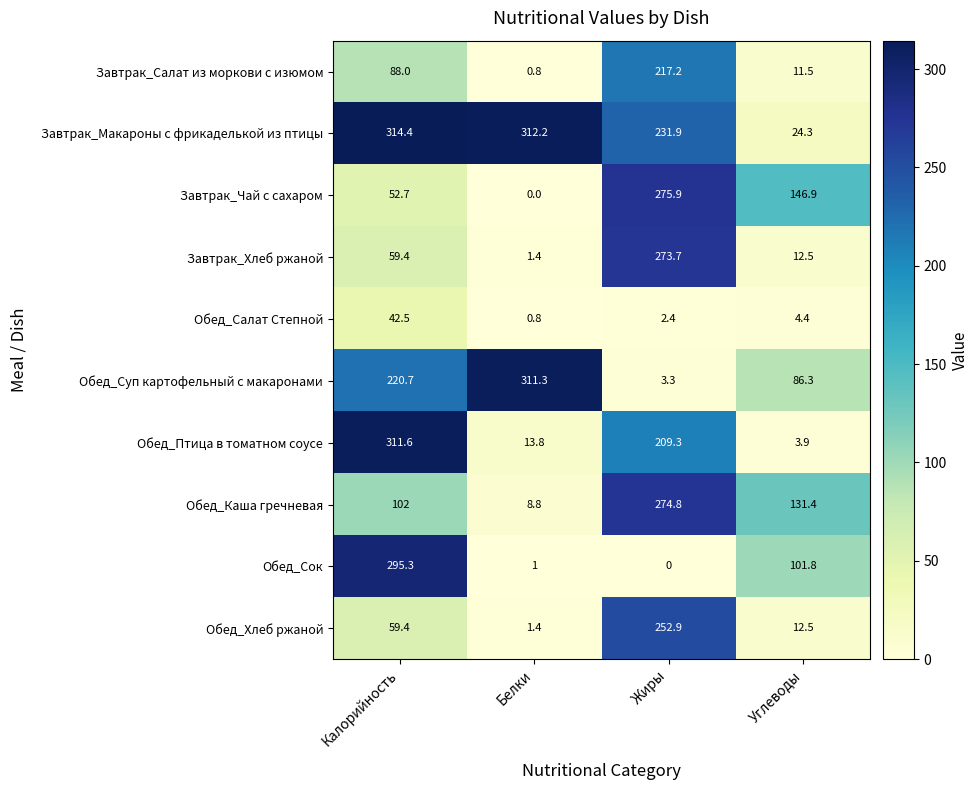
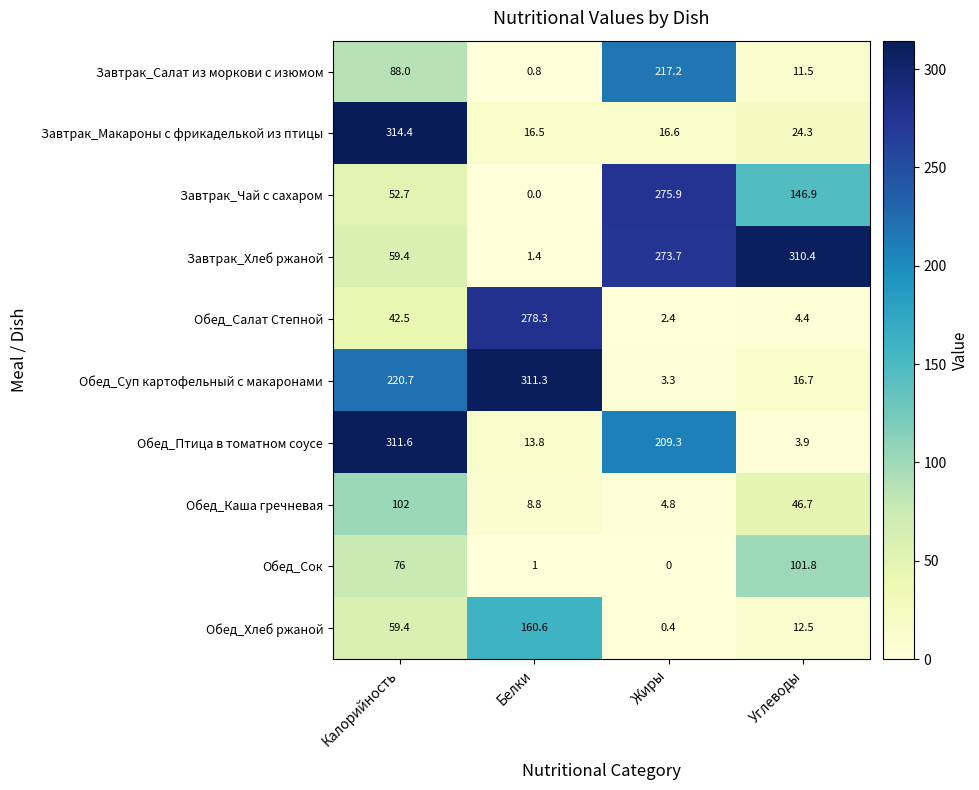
  {
    "Завтрак_Салат из моркови с изюмом": {
      "Калорийность": 88.0,
      "Белки": 0.8,
      "Жиры": 217.2,
      "Углеводы": 11.5
    },
    "Завтрак_Макароны с фрикаделькой из птицы": {
      "Калорийность": 314.4,
-     "Белки": 312.2,
-     "Жиры": 231.9,
+     "Белки": 16.5,
+     "Жиры": 16.6,
      "Углеводы": 24.3
    },
    "Завтрак_Чай с сахаром": {
      "Калорийность": 52.7,
      "Белки": 0.0,
      "Жиры": 275.9,
      "Углеводы": 146.9
    },
    "Завтрак_Хлеб ржаной": {
      "Калорийность": 59.4,
      "Белки": 1.4,
      "Жиры": 273.7,
-     "Углеводы": 12.5
+     "Углеводы": 310.4
    },
    "Обед_Салат Степной": {
      "Калорийность": 42.5,
-     "Белки": 0.8,
+     "Белки": 278.3,
      "Жиры": 2.4,
      "Углеводы": 4.4
    },
    "Обед_Суп картофельный с макаронами": {
      "Калорийность": 220.7,
      "Белки": 311.3,
      "Жиры": 3.3,
-     "Углеводы": 86.3
+     "Углеводы": 16.7
    },
    "Обед_Птица в томатном соусе": {
      "Калорийность": 311.6,
      "Белки": 13.8,
      "Жиры": 209.3,
      "Углеводы": 3.9
    },
    "Обед_Каша гречневая": {
      "Калорийность": 102,
      "Белки": 8.8,
-     "Жиры": 274.8,
-     "Углеводы": 131.4
+     "Жиры": 4.8,
+     "Углеводы": 46.7
    },
    "Обед_Сок": {
-     "Калорийность": 295.3,
+     "Калорийность": 76,
      "Белки": 1,
      "Жиры": 0,
      "Углеводы": 101.8
    },
    "Обед_Хлеб ржаной": {
      "Калорийность": 59.4,
-     "Белки": 1.4,
-     "Жиры": 252.9,
+     "Белки": 160.6,
+     "Жиры": 0.4,
      "Углеводы": 12.5
    }
  }
